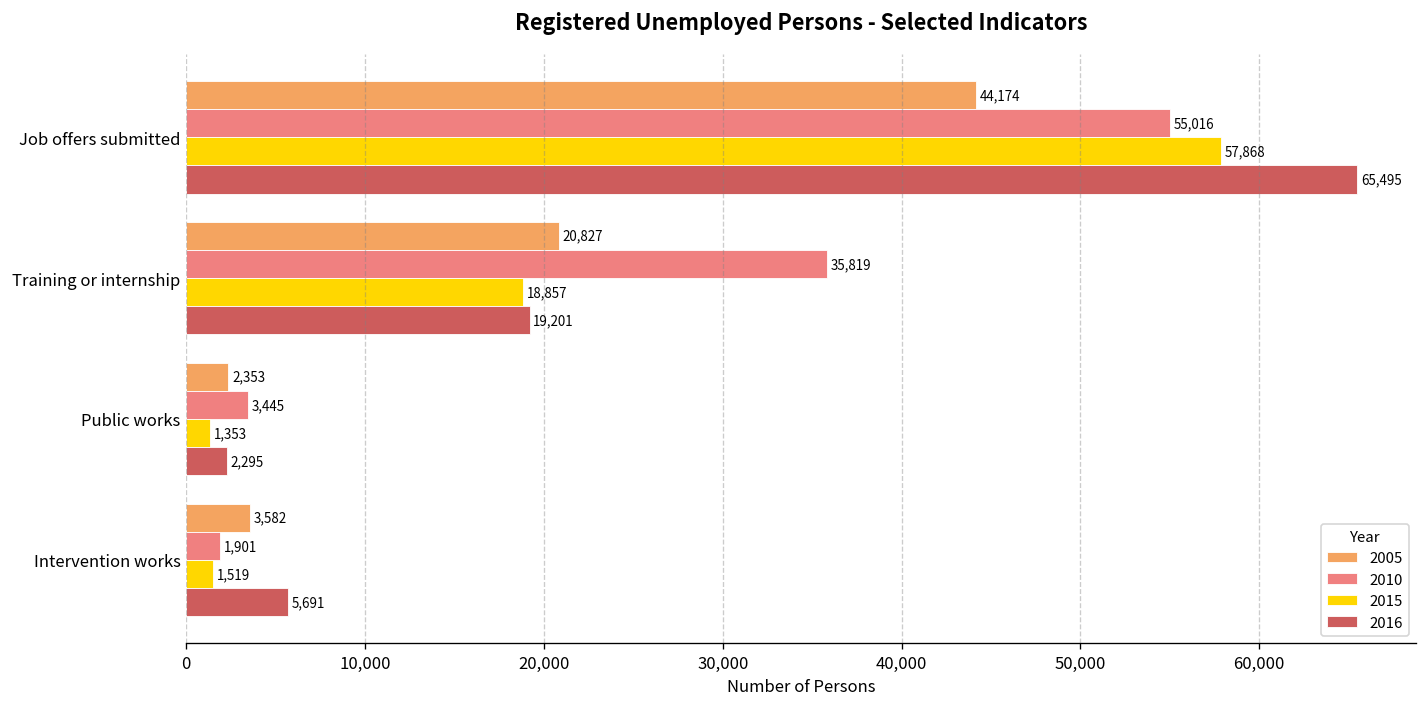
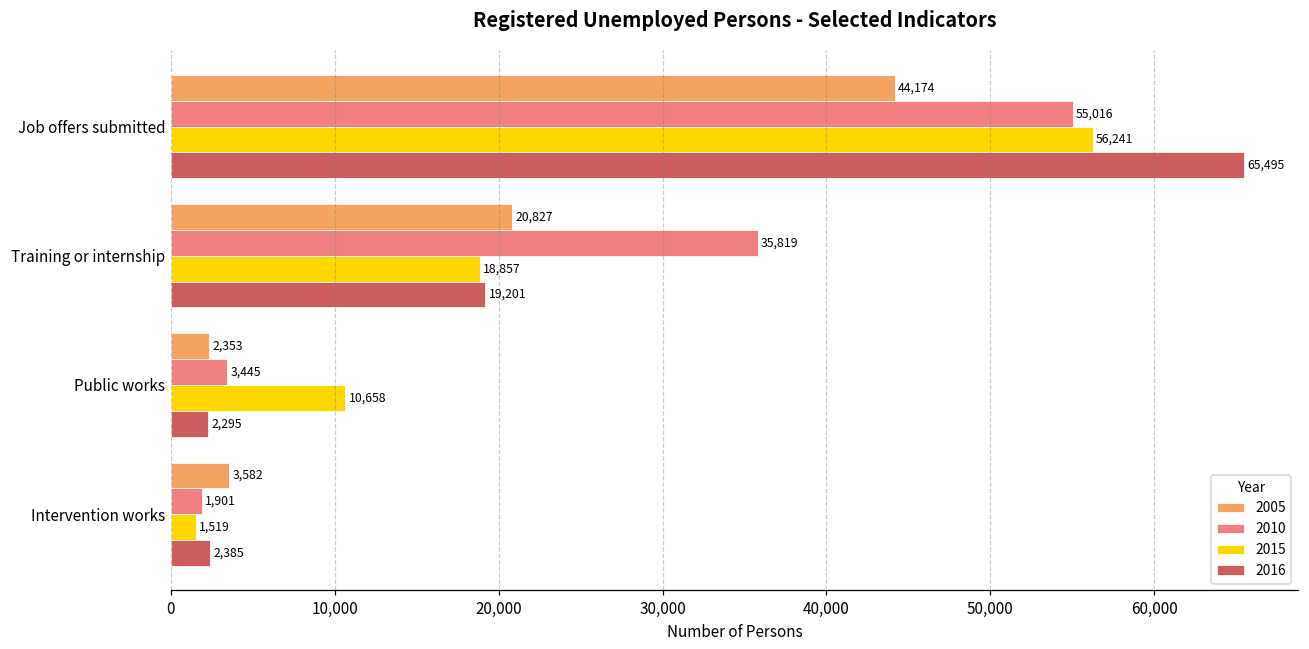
  {
    "2015": {
-     "Job offers submitted": "57,868",
+     "Job offers submitted": "56,241",
      "Training or internship": "18,857",
-     "Public works": "1,353",
+     "Public works": "10,658",
      "Intervention works": "1,519"
    },
    "2016": {
      "Job offers submitted": "65,495",
      "Training or internship": "19,201",
      "Public works": "2,295",
-     "Intervention works": "5,691"
+     "Intervention works": "2,385"
    }
  }
